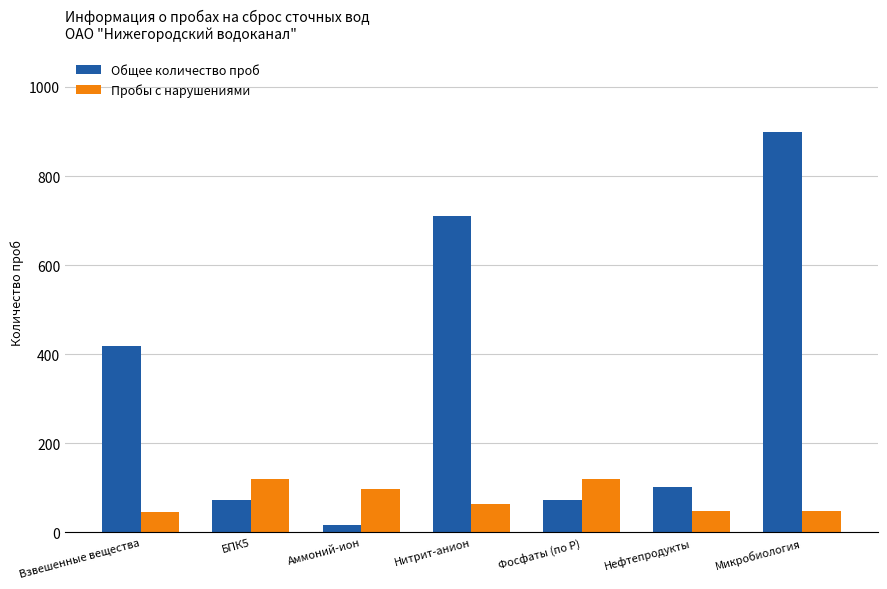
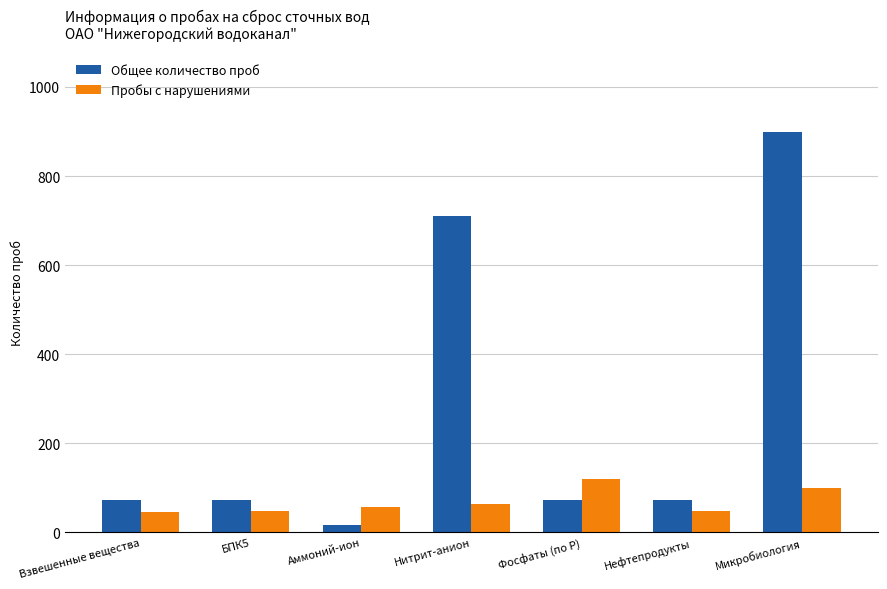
  {
    "Общее количество проб": {
-     "Взвешенные вещества": 420,
+     "Взвешенные вещества": 70,
      "БПК5": 70,
      "Аммоний-ион": 20,
      "Нитрит-анион": 710,
      "Фосфаты (по Р)": 70,
-     "Нефтепродукты": 100,
+     "Нефтепродукты": 70,
      "Микробиология": 900
    },
    "Пробы с нарушениями": {
      "Взвешенные вещества": 50,
-     "БПК5": 120,
-     "Аммоний-ион": 100,
+     "БПК5": 50,
+     "Аммоний-ион": 60,
      "Нитрит-анион": 60,
      "Фосфаты (по Р)": 120,
      "Нефтепродукты": 50,
-     "Микробиология": 50
+     "Микробиология": 100
    }
  }
